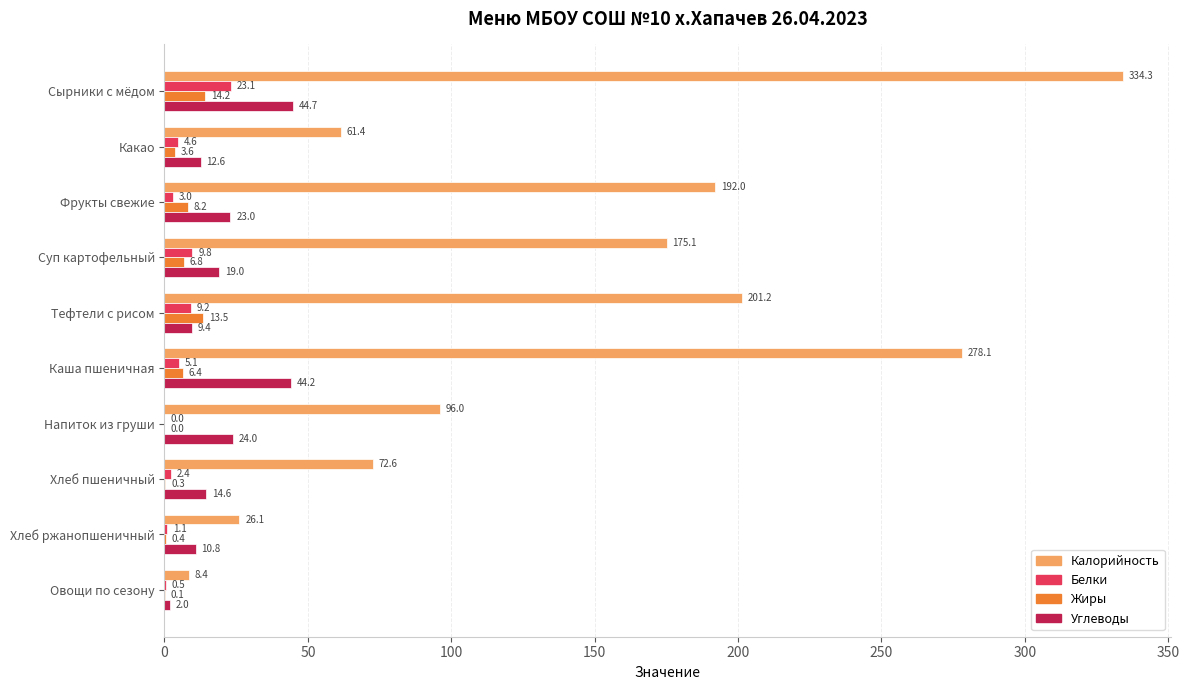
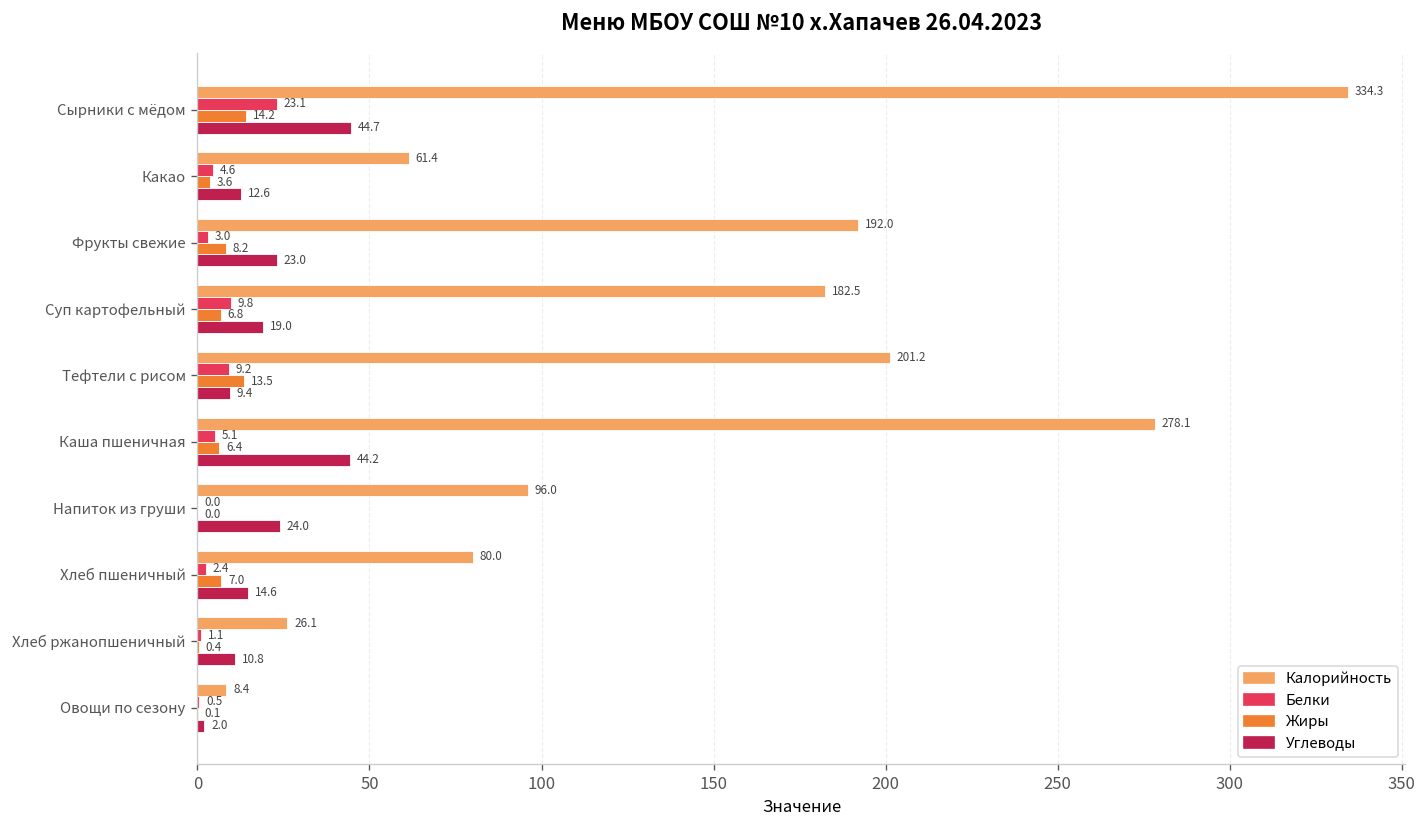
  {
    "Калорийность": {
      "Сырники с мёдом": 334.3,
      "Какао": 61.4,
      "Фрукты свежие": 192.0,
-     "Суп картофельный": 175.1,
+     "Суп картофельный": 182.5,
      "Тефтели с рисом": 201.2,
      "Каша пшеничная": 278.1,
      "Напиток из груши": 96.0,
-     "Хлеб пшеничный": 72.6,
+     "Хлеб пшеничный": 80.0,
      "Хлеб ржанопшеничный": 26.1,
      "Овощи по сезону": 8.4
    },
    "Жиры": {
      "Сырники с мёдом": 14.2,
      "Какао": 3.6,
      "Фрукты свежие": 8.2,
      "Суп картофельный": 6.8,
      "Тефтели с рисом": 13.5,
      "Каша пшеничная": 6.4,
      "Напиток из груши": 0.0,
-     "Хлеб пшеничный": 0.3,
+     "Хлеб пшеничный": 7.0,
      "Хлеб ржанопшеничный": 0.4,
      "Овощи по сезону": 0.1
    }
  }
